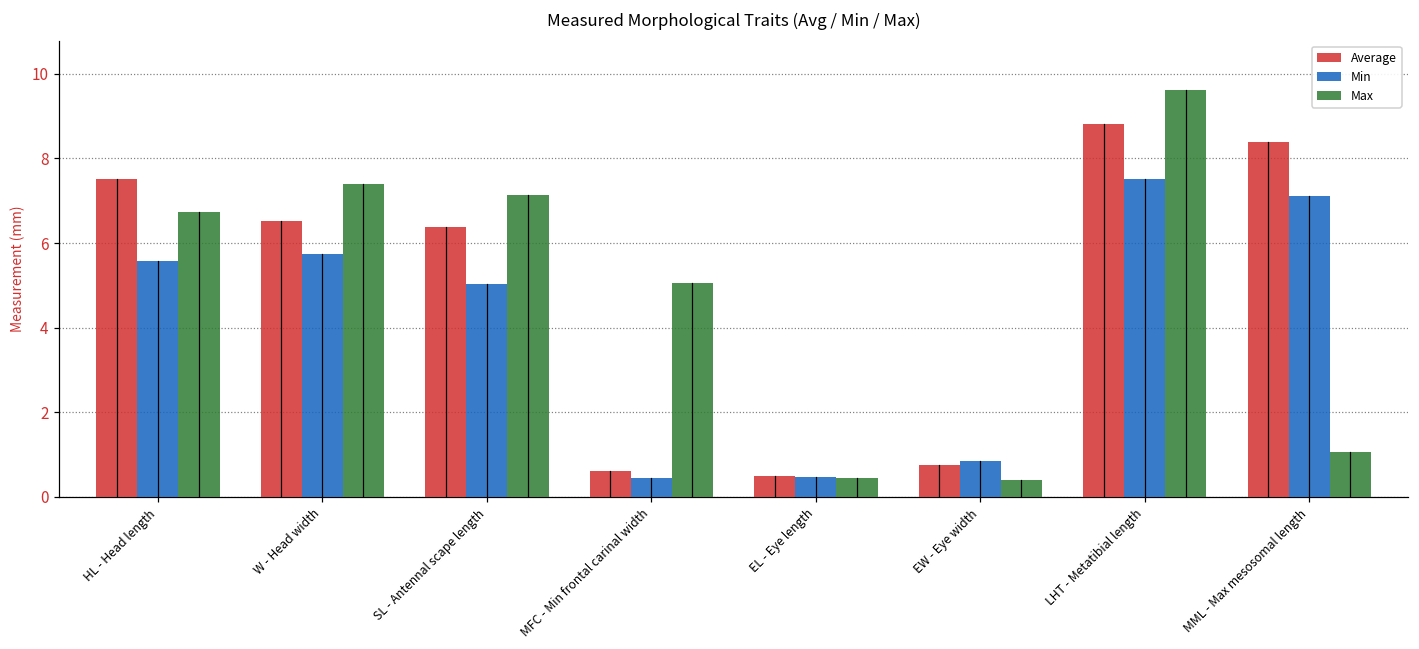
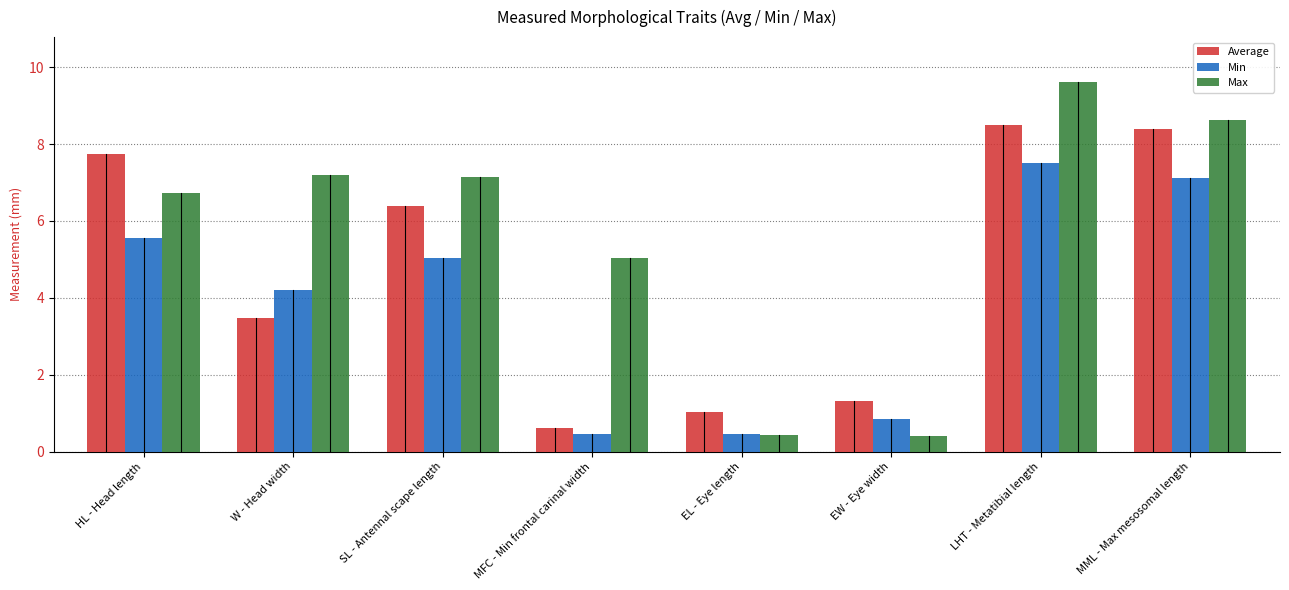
  {
    "Average": {
-     "HL - Head length": 7.5,
-     "W - Head width": 6.5,
+     "HL - Head length": 7.7,
+     "W - Head width": 3.5,
      "SL - Antennal scape length": 6.4,
      "MFC - Min frontal carinal width": 0.6,
-     "EL - Eye length": 0.5,
-     "EW - Eye width": 0.7,
-     "LHT - Metatibial length": 8.8,
+     "EL - Eye length": 1.0,
+     "EW - Eye width": 1.3,
+     "LHT - Metatibial length": 8.5,
      "MML - Max mesosomal length": 8.4
    },
    "Min": {
      "HL - Head length": 5.6,
-     "W - Head width": 5.7,
+     "W - Head width": 4.2,
      "SL - Antennal scape length": 5.0,
      "MFC - Min frontal carinal width": 0.4,
      "EL - Eye length": 0.5,
      "EW - Eye width": 0.8,
      "LHT - Metatibial length": 7.5,
      "MML - Max mesosomal length": 7.1
    },
    "Max": {
      "HL - Head length": 6.7,
-     "W - Head width": 7.4,
+     "W - Head width": 7.2,
      "SL - Antennal scape length": 7.1,
      "MFC - Min frontal carinal width": 5.0,
      "EL - Eye length": 0.4,
      "EW - Eye width": 0.4,
      "LHT - Metatibial length": 9.6,
-     "MML - Max mesosomal length": 1.1
+     "MML - Max mesosomal length": 8.6
    }
  }
